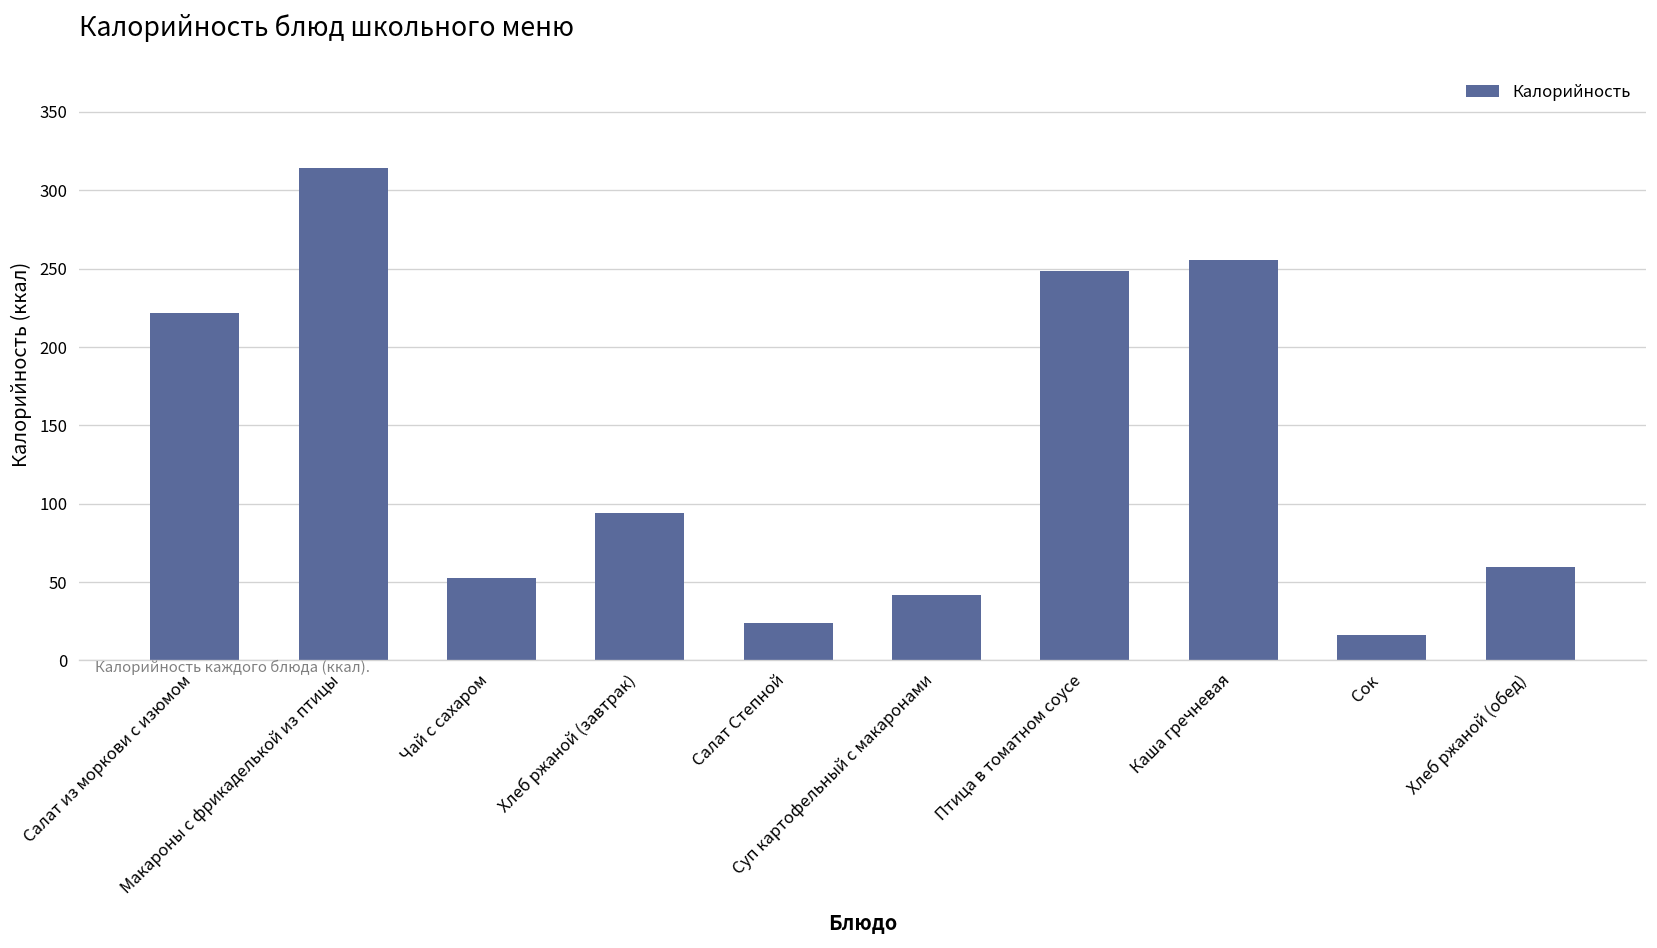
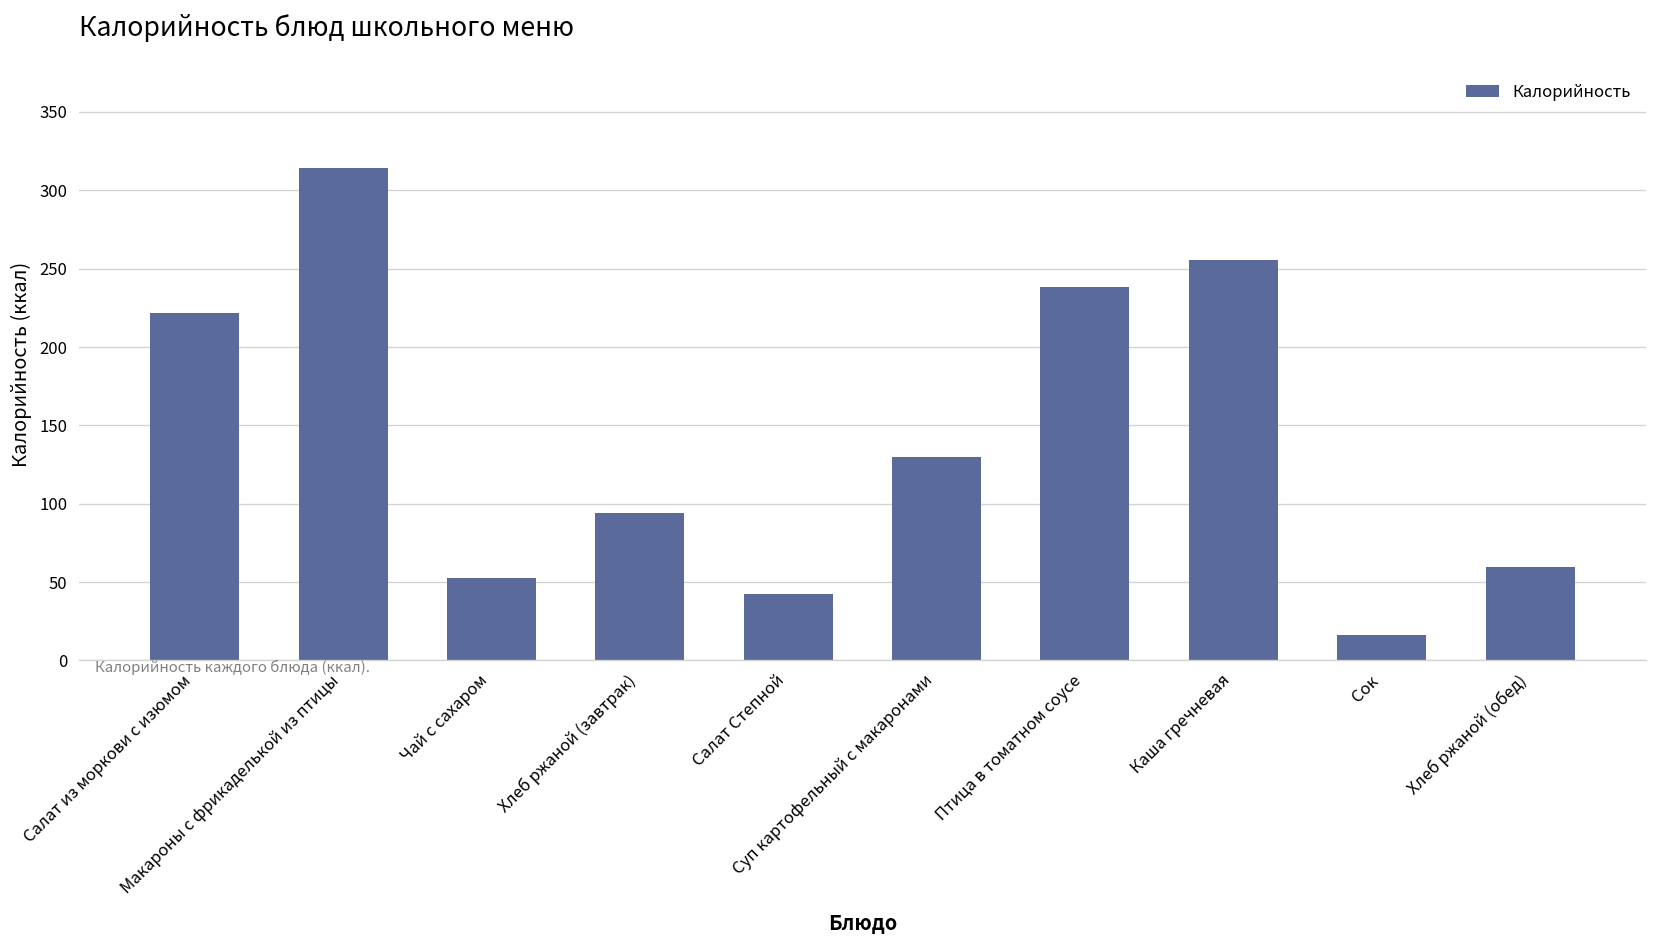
  {
    "Салат из моркови с изюмом": 222,
    "Макароны с фрикаделькой из птицы": 314,
    "Чай с сахаром": 53,
    "Хлеб ржаной (завтрак)": 94,
-   "Салат Степной": 24,
-   "Суп картофельный с макаронами": 42,
-   "Птица в томатном соусе": 248,
+   "Салат Степной": 43,
+   "Суп картофельный с макаронами": 130,
+   "Птица в томатном соусе": 239,
    "Каша гречневая": 256,
    "Сок": 16,
    "Хлеб ржаной (обед)": 59
  }
